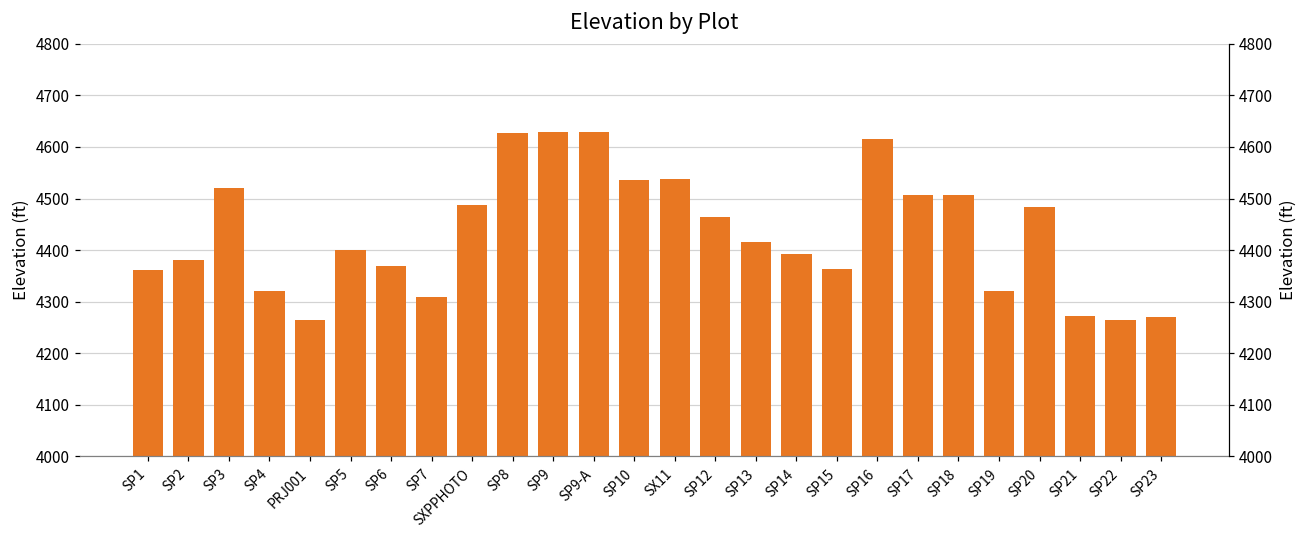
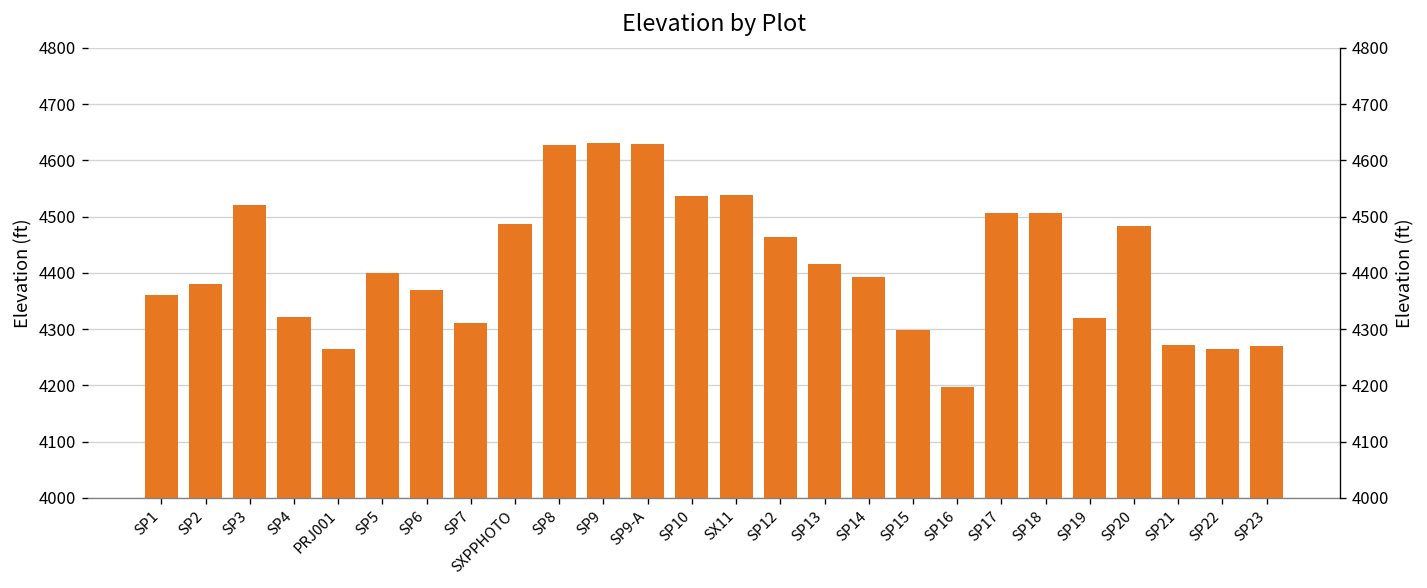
  {
    "SP1": 4360,
    "SP2": 4380,
    "SP3": 4520,
    "SP4": 4320,
    "PRJ001": 4270,
    "SP5": 4400,
    "SP6": 4370,
    "SP7": 4310,
    "SXPPHOTO": 4490,
    "SP8": 4630,
    "SP9": 4630,
    "SP9-A": 4630,
    "SP10": 4540,
    "SX11": 4540,
    "SP12": 4460,
    "SP13": 4420,
    "SP14": 4390,
-   "SP15": 4360,
-   "SP16": 4620,
+   "SP15": 4300,
+   "SP16": 4200,
    "SP17": 4510,
    "SP18": 4510,
    "SP19": 4320,
    "SP20": 4480,
    "SP21": 4270,
    "SP22": 4270,
    "SP23": 4270
  }
